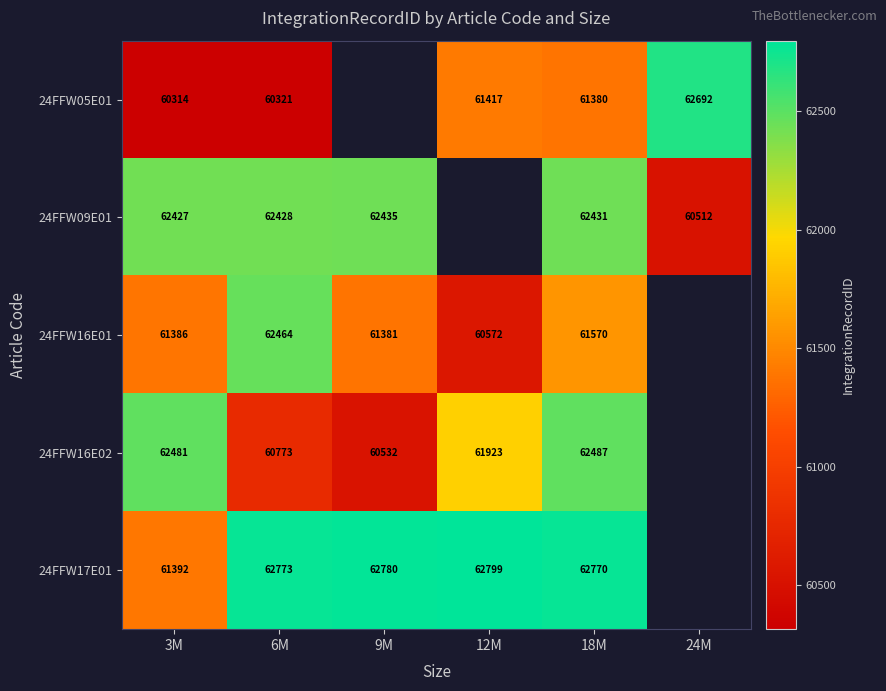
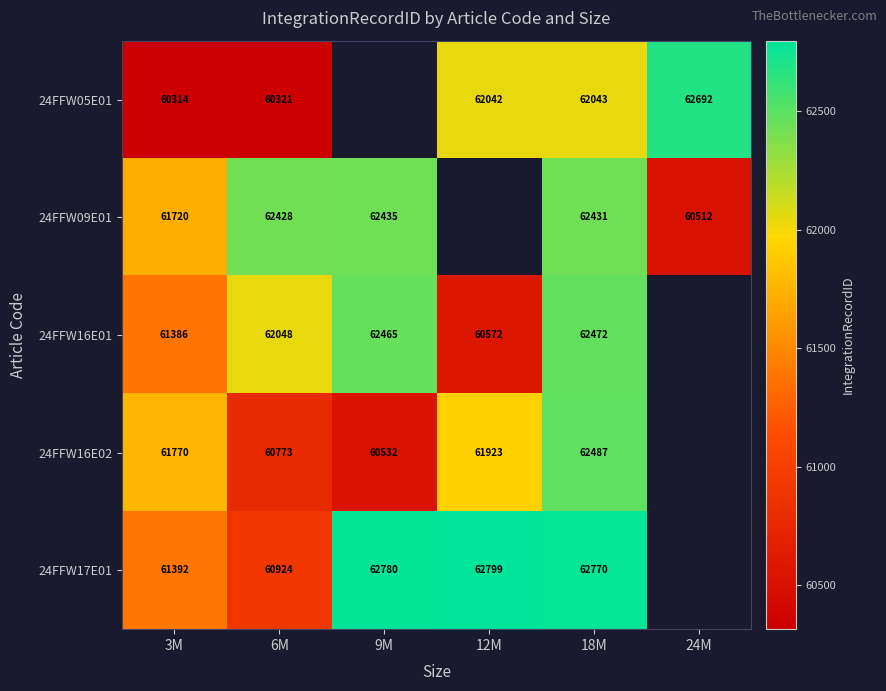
  {
    "24FFW05E01": {
      "3M": 60314,
      "6M": 60321,
-     "12M": 61417,
-     "18M": 61380,
+     "12M": 62042,
+     "18M": 62043,
      "24M": 62692
    },
    "24FFW09E01": {
-     "3M": 62427,
+     "3M": 61720,
      "6M": 62428,
      "9M": 62435,
      "18M": 62431,
      "24M": 60512
    },
    "24FFW16E01": {
      "3M": 61386,
-     "6M": 62464,
-     "9M": 61381,
+     "6M": 62048,
+     "9M": 62465,
      "12M": 60572,
-     "18M": 61570
+     "18M": 62472
    },
    "24FFW16E02": {
-     "3M": 62481,
+     "3M": 61770,
      "6M": 60773,
      "9M": 60532,
      "12M": 61923,
      "18M": 62487
    },
    "24FFW17E01": {
      "3M": 61392,
-     "6M": 62773,
+     "6M": 60924,
      "9M": 62780,
      "12M": 62799,
      "18M": 62770
    }
  }
